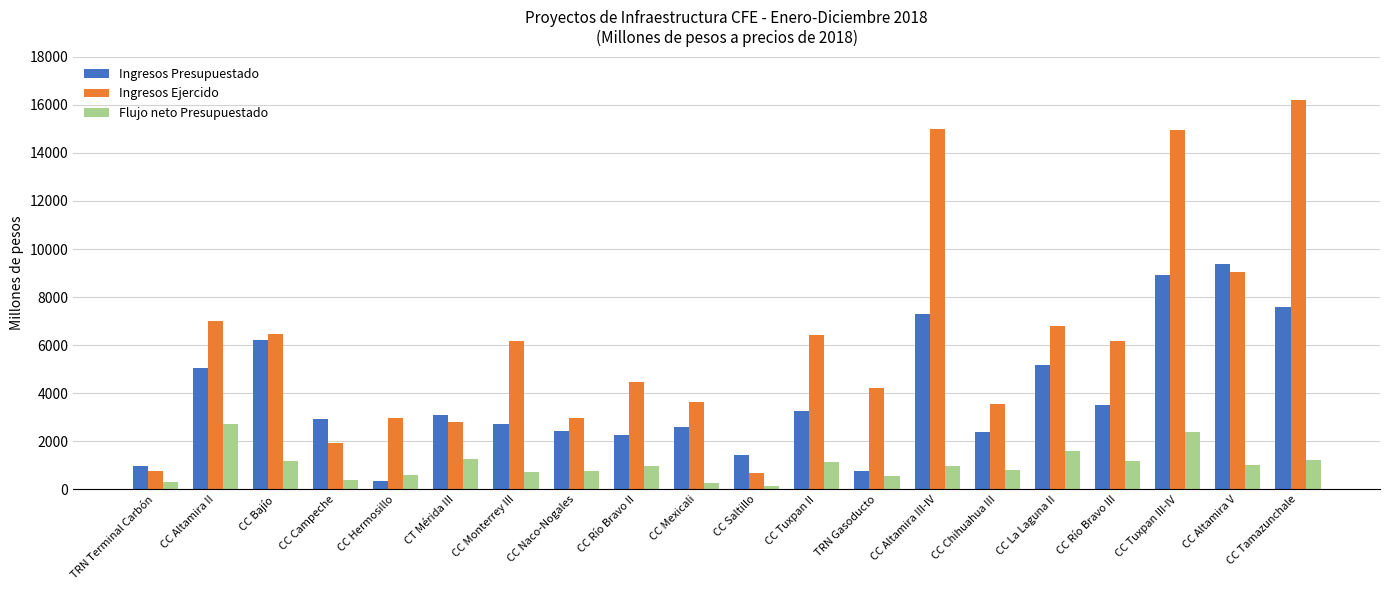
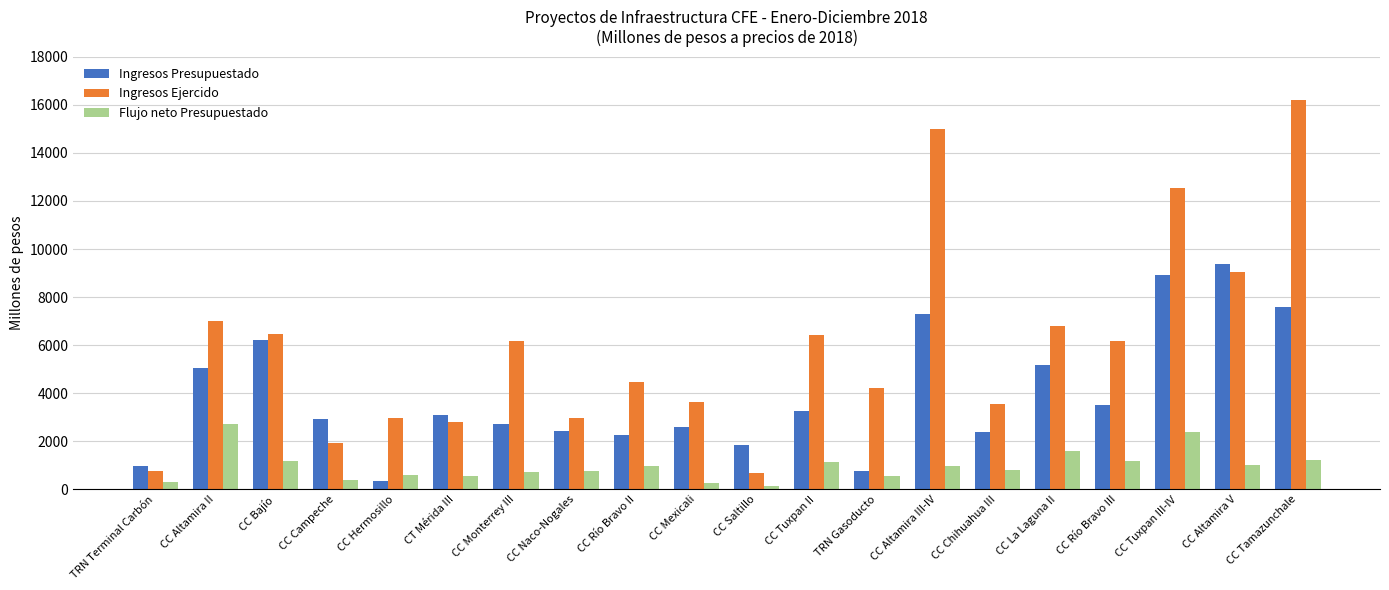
  {
    "Ingresos Presupuestado": {
      "TRN Terminal Carbón": 1000,
      "CC Altamira II": 5100,
      "CC Bajío": 6200,
      "CC Campeche": 2900,
      "CC Hermosillo": 300,
      "CT Mérida III": 3100,
      "CC Monterrey III": 2700,
      "CC Naco-Nogales": 2400,
      "CC Río Bravo II": 2200,
      "CC Mexicali": 2600,
-     "CC Saltillo": 1400,
+     "CC Saltillo": 1800,
      "CC Tuxpan II": 3200,
      "TRN Gasoducto": 700,
      "CC Altamira III-IV": 7300,
      "CC Chihuahua III": 2400,
      "CC La Laguna II": 5200,
      "CC Río Bravo III": 3500,
      "CC Tuxpan III-IV": 8900,
      "CC Altamira V": 9400,
      "CC Tamazunchale": 7600
    },
    "Ingresos Ejercido": {
      "TRN Terminal Carbón": 800,
      "CC Altamira II": 7000,
      "CC Bajío": 6500,
      "CC Campeche": 1900,
      "CC Hermosillo": 3000,
      "CT Mérida III": 2800,
      "CC Monterrey III": 6200,
      "CC Naco-Nogales": 3000,
      "CC Río Bravo II": 4500,
      "CC Mexicali": 3600,
      "CC Saltillo": 700,
      "CC Tuxpan II": 6400,
      "TRN Gasoducto": 4200,
      "CC Altamira III-IV": 15000,
      "CC Chihuahua III": 3500,
      "CC La Laguna II": 6800,
      "CC Río Bravo III": 6200,
-     "CC Tuxpan III-IV": 14900,
+     "CC Tuxpan III-IV": 12500,
      "CC Altamira V": 9100,
      "CC Tamazunchale": 16200
    },
    "Flujo neto Presupuestado": {
      "TRN Terminal Carbón": 300,
      "CC Altamira II": 2700,
      "CC Bajío": 1200,
      "CC Campeche": 400,
      "CC Hermosillo": 600,
-     "CT Mérida III": 1200,
+     "CT Mérida III": 600,
      "CC Monterrey III": 700,
      "CC Naco-Nogales": 800,
      "CC Río Bravo II": 1000,
      "CC Mexicali": 200,
      "CC Saltillo": 100,
      "CC Tuxpan II": 1100,
      "TRN Gasoducto": 600,
      "CC Altamira III-IV": 1000,
      "CC Chihuahua III": 800,
      "CC La Laguna II": 1600,
      "CC Río Bravo III": 1200,
      "CC Tuxpan III-IV": 2400,
      "CC Altamira V": 1000,
      "CC Tamazunchale": 1200
    }
  }
